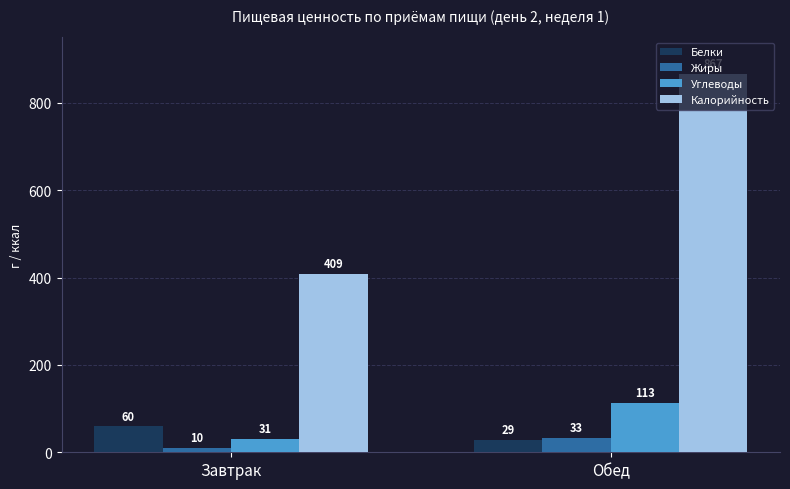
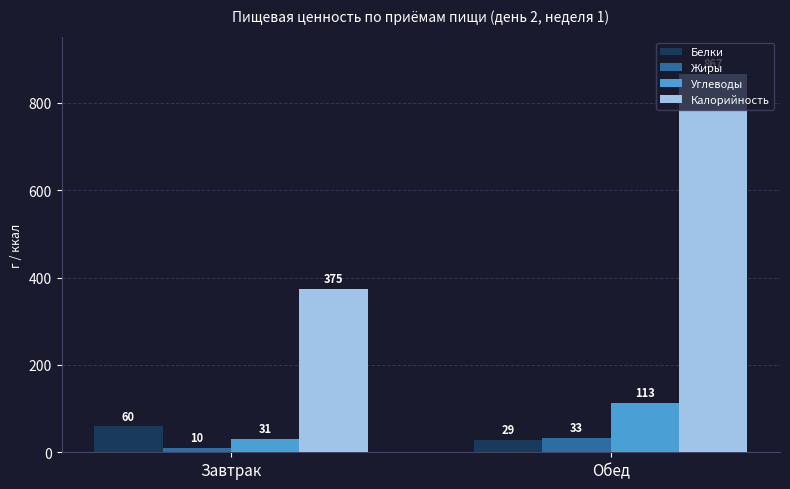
  {
    "Белки": {
      "Завтрак": 60,
      "Обед": 29
    },
    "Жиры": {
      "Завтрак": 10,
      "Обед": 33
    },
    "Углеводы": {
      "Завтрак": 31,
      "Обед": 113
    },
    "Калорийность": {
-     "Завтрак": 409
+     "Завтрак": 375
    }
  }
